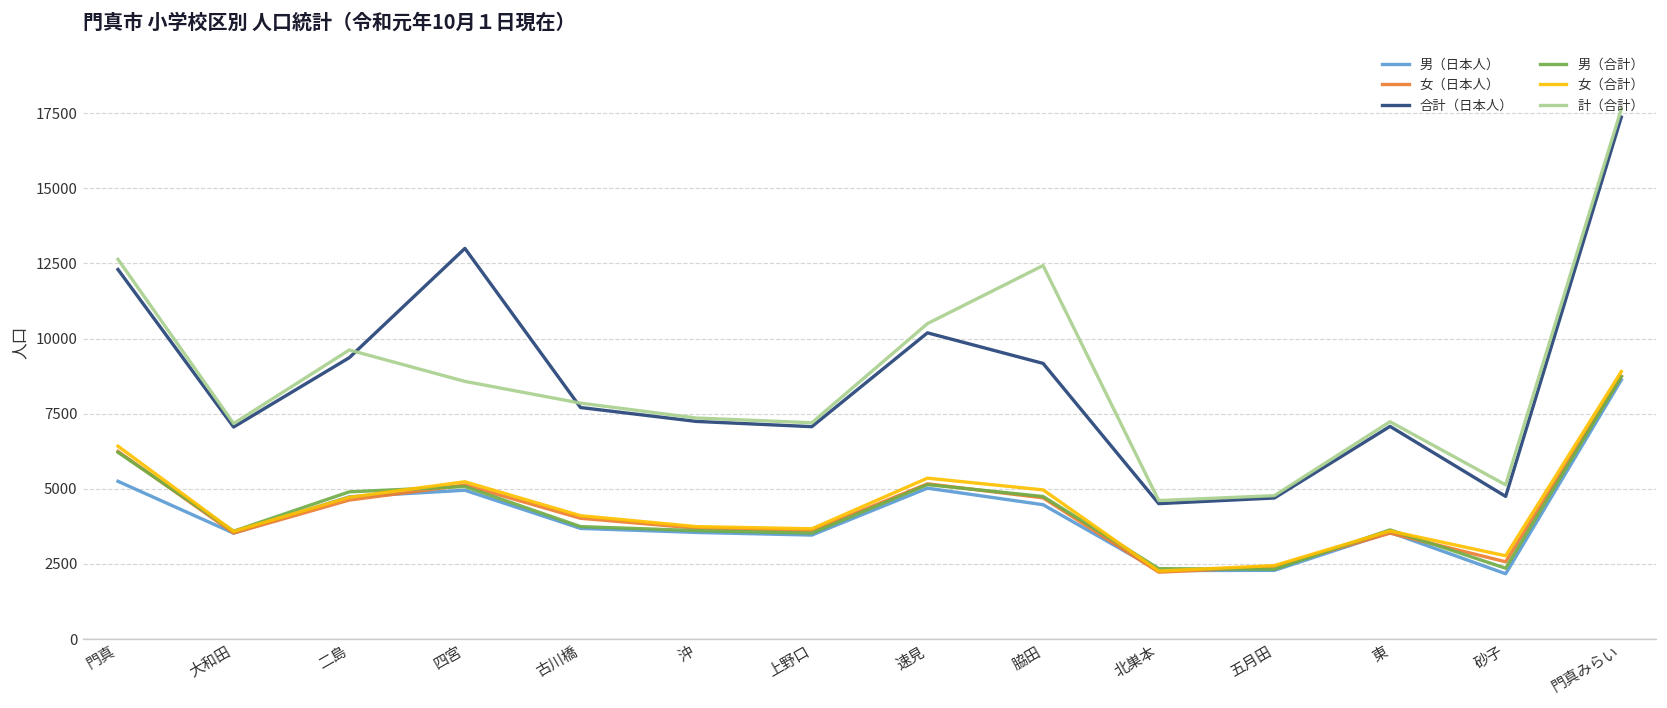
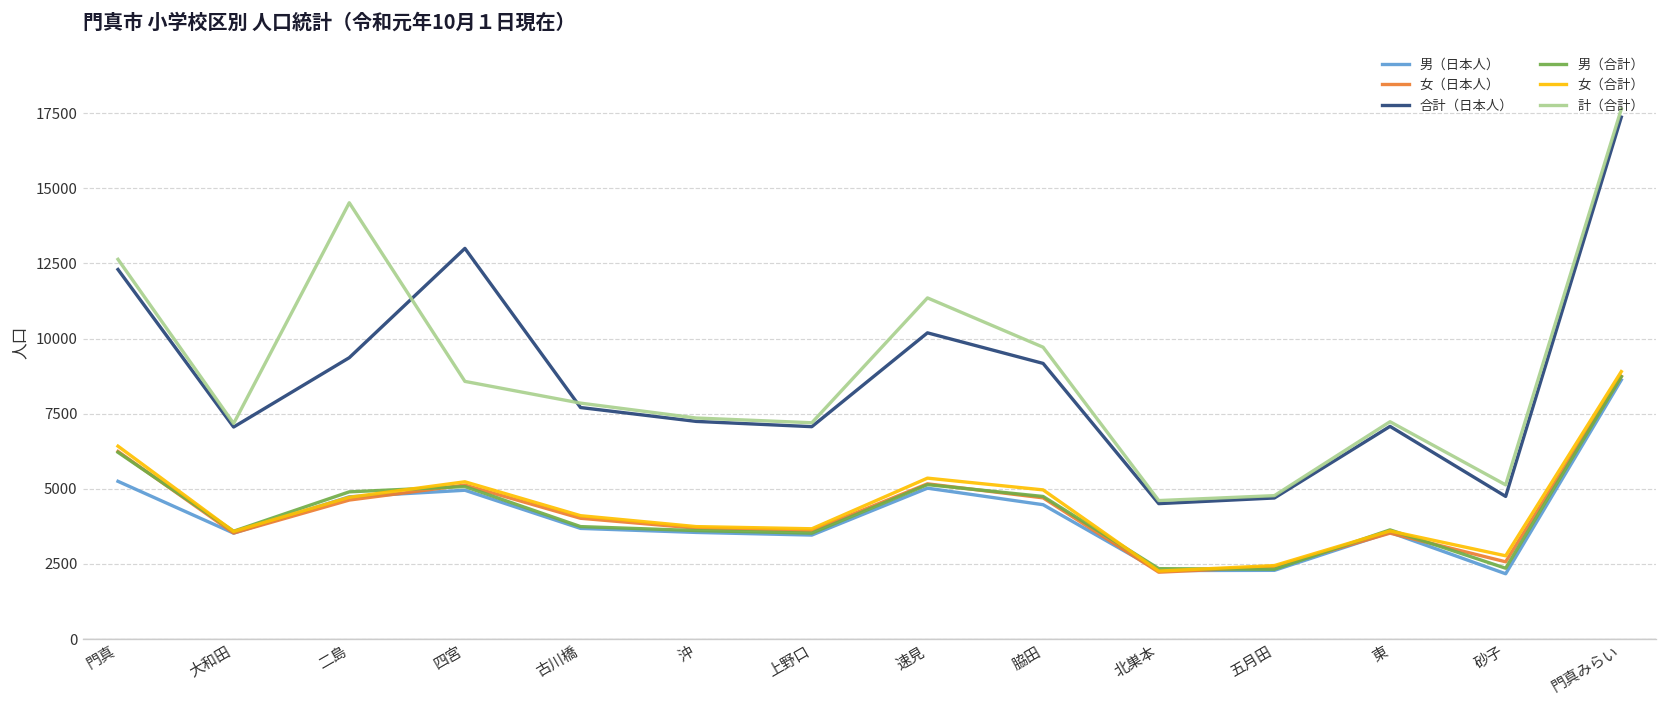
  {
    "男（日本人）": {
      "門真": 5300,
      "四宮": 5000,
      "速見": 5000,
      "脇田": 4500,
      "砂子": 2200,
      "門真みらい": 8600
    },
    "女（日本人）": {
      "砂子": 2600
    },
    "合計（日本人）": {
      "門真": 12300,
      "大和田": 7100,
      "二島": 9400,
      "四宮": 13000,
      "古川橋": 7700,
      "沖": 7200,
      "上野口": 7100,
      "速見": 10200,
      "脇田": 9200,
      "北巣本": 4500,
      "東": 7100,
      "砂子": 4700,
      "門真みらい": 17400
    },
    "男（合計）": {
      "二島": 4900,
      "砂子": 2400
    },
    "女（合計）": {
      "門真": 6400,
      "四宮": 5200,
      "速見": 5400,
      "脇田": 5000,
      "砂子": 2800,
      "門真みらい": 8900
    },
    "計（合計）": {
      "門真": 12600,
      "大和田": 7200,
-     "二島": 9600,
+     "二島": 14500,
      "四宮": 8600,
      "古川橋": 7900,
      "沖": 7400,
      "上野口": 7200,
-     "速見": 10500,
-     "脇田": 12400,
+     "速見": 11400,
+     "脇田": 9700,
      "北巣本": 4600,
      "東": 7200,
      "砂子": 5100,
      "門真みらい": 17600
    }
  }
